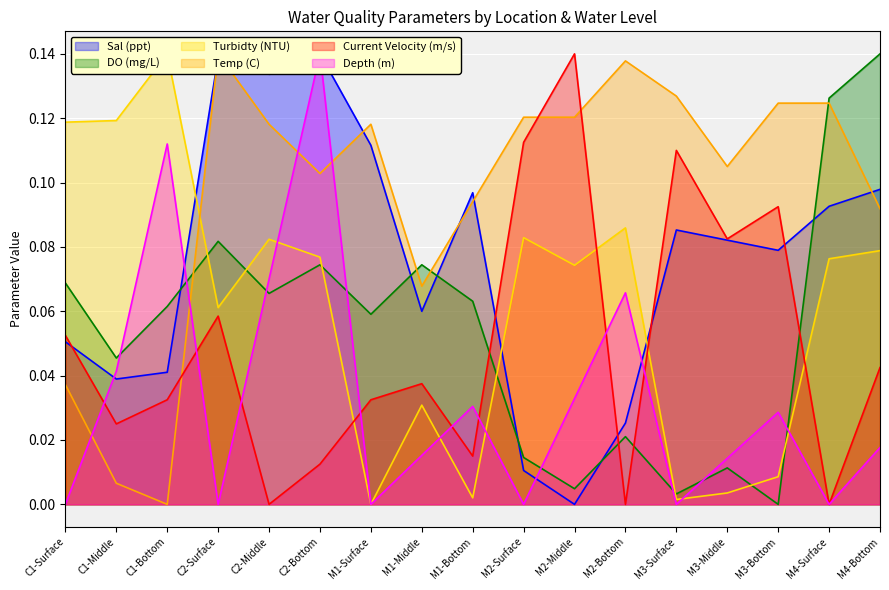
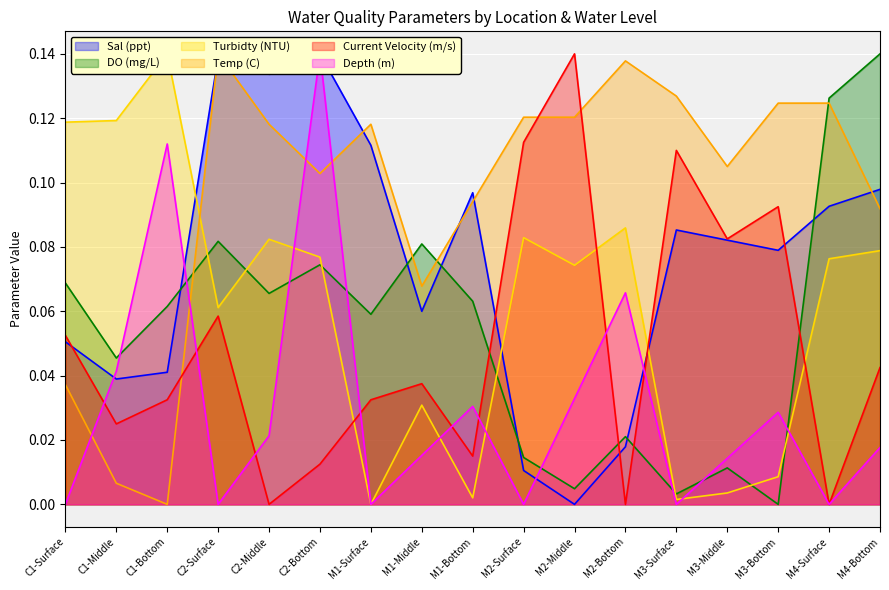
  {
    "Sal (ppt)": {
      "C1-Surface": 0.051,
      "C1-Middle": 0.039,
      "C1-Bottom": 0.041,
      "C2-Middle": 0.134,
      "M1-Surface": 0.112,
      "M1-Middle": 0.060,
      "M1-Bottom": 0.097,
      "M2-Surface": 0.011,
      "M2-Middle": 0.000,
-     "M2-Bottom": 0.025,
+     "M2-Bottom": 0.018,
      "M3-Surface": 0.085,
      "M3-Bottom": 0.079,
      "M4-Surface": 0.093,
      "M4-Bottom": 0.098
    },
    "DO (mg/L)": {
      "C1-Surface": 0.069,
      "C1-Middle": 0.045,
      "C1-Bottom": 0.062,
      "C2-Surface": 0.082,
      "C2-Middle": 0.066,
      "C2-Bottom": 0.074,
      "M1-Surface": 0.059,
-     "M1-Middle": 0.074,
+     "M1-Middle": 0.081,
      "M1-Bottom": 0.063,
      "M2-Surface": 0.015,
      "M2-Middle": 0.005,
      "M2-Bottom": 0.021,
      "M3-Surface": 0.003,
      "M3-Middle": 0.011,
      "M3-Bottom": 0.000,
      "M4-Surface": 0.126,
      "M4-Bottom": 0.140
    },
    "Current Velocity (m/s)": {
      "C1-Surface": 0.052,
      "C1-Middle": 0.025,
      "C1-Bottom": 0.033,
      "C2-Surface": 0.059,
      "C2-Middle": 0.000,
      "C2-Bottom": 0.013,
      "M1-Surface": 0.033,
      "M1-Middle": 0.038,
      "M1-Bottom": 0.015,
      "M2-Surface": 0.112,
      "M2-Middle": 0.140,
      "M2-Bottom": 0.000,
      "M3-Surface": 0.110,
      "M3-Bottom": 0.092,
      "M4-Bottom": 0.043
    },
    "Depth (m)": {
      "C1-Surface": 0.000,
      "C1-Middle": 0.041,
      "C1-Bottom": 0.112,
      "C2-Surface": 0.000,
-     "C2-Middle": 0.070,
+     "C2-Middle": 0.021,
      "M1-Middle": 0.015,
      "M1-Bottom": 0.030,
      "M2-Surface": 0.000,
      "M2-Middle": 0.033,
      "M2-Bottom": 0.066,
      "M3-Surface": 0.000,
      "M3-Middle": 0.014,
      "M3-Bottom": 0.029,
      "M4-Bottom": 0.018
    }
  }
